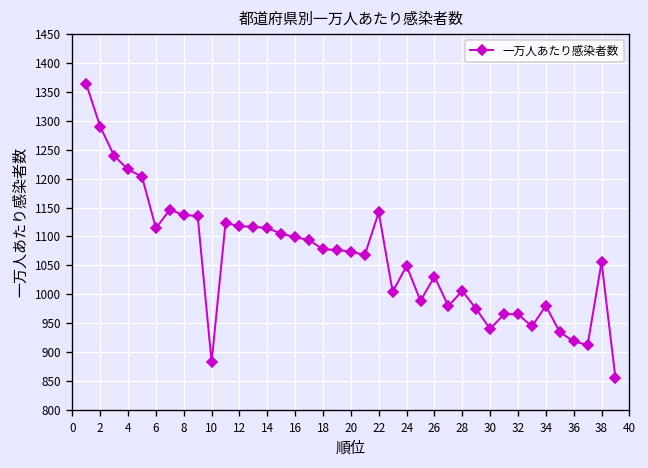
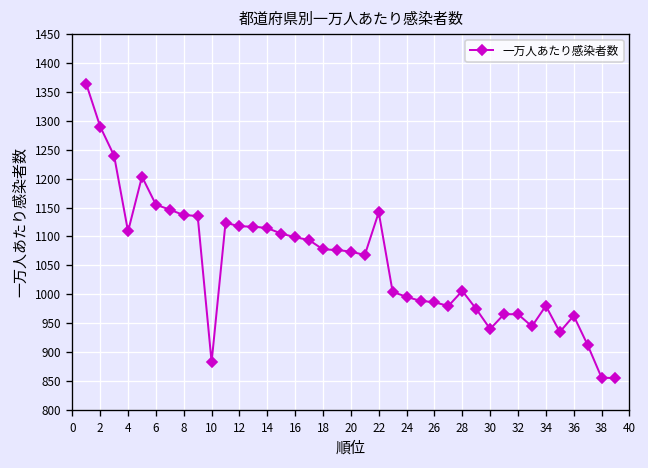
  {
    "2": 1290,
-   "4": 1220,
-   "6": 1110,
+   "4": 1110,
+   "6": 1160,
    "8": 1140,
    "10": 880,
    "12": 1120,
    "14": 1110,
    "16": 1100,
    "18": 1080,
    "20": 1070,
    "22": 1140,
-   "24": 1050,
-   "26": 1030,
+   "24": 1000,
+   "26": 990,
    "28": 1010,
    "30": 940,
    "32": 970,
    "34": 980,
-   "36": 920,
-   "38": 1060
+   "36": 960,
+   "38": 860
  }
